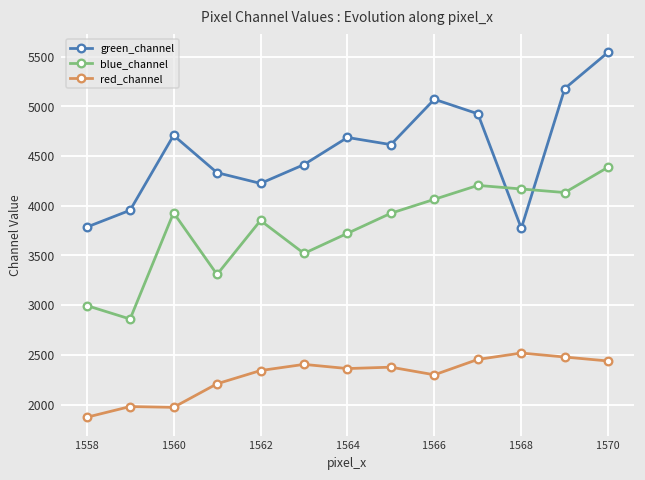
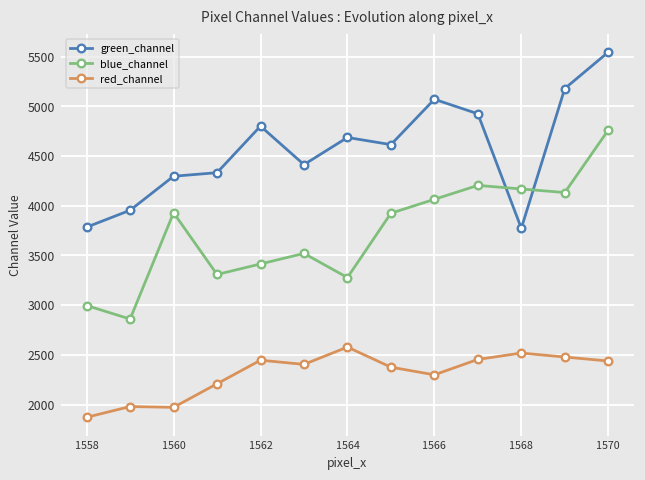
  {
    "green_channel": {
      "1558": 3800,
-     "1560": 4700,
-     "1562": 4200,
+     "1560": 4300,
+     "1562": 4800,
      "1564": 4700,
      "1566": 5100,
      "1568": 3800,
      "1570": 5500
    },
    "blue_channel": {
      "1558": 3000,
      "1560": 3900,
-     "1562": 3900,
-     "1564": 3700,
+     "1562": 3400,
+     "1564": 3300,
      "1566": 4100,
      "1568": 4200,
-     "1570": 4400
+     "1570": 4800
    },
    "red_channel": {
      "1558": 1900,
      "1560": 2000,
-     "1562": 2300,
-     "1564": 2400,
+     "1562": 2400,
+     "1564": 2600,
      "1566": 2300,
      "1568": 2500,
      "1570": 2400
    }
  }
